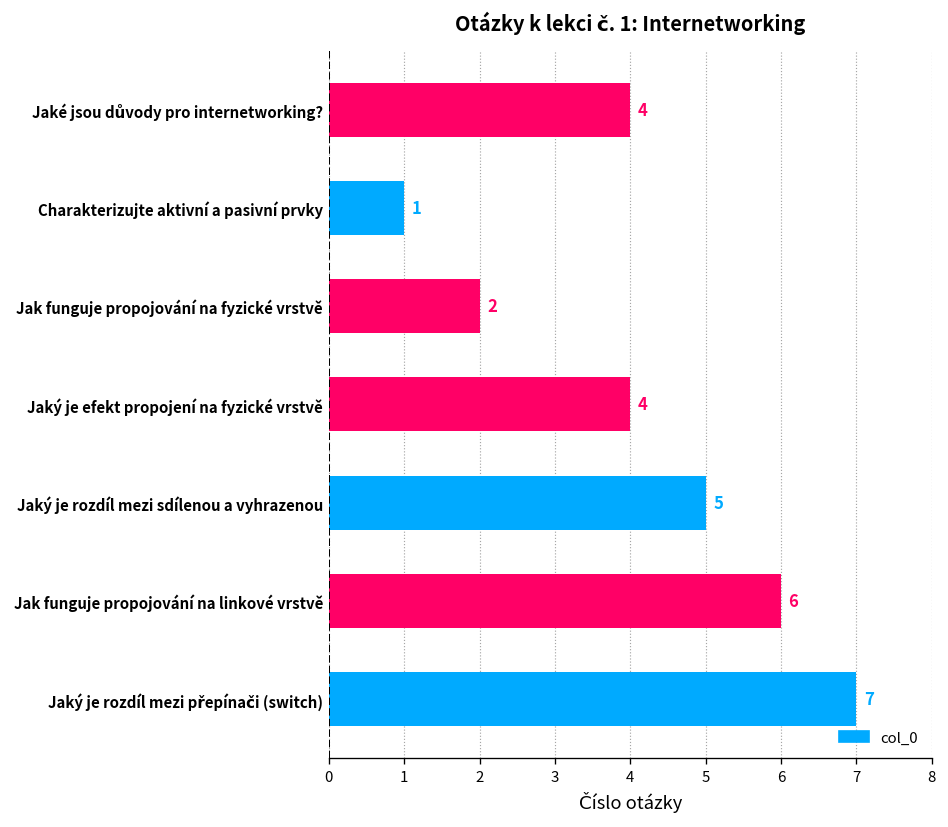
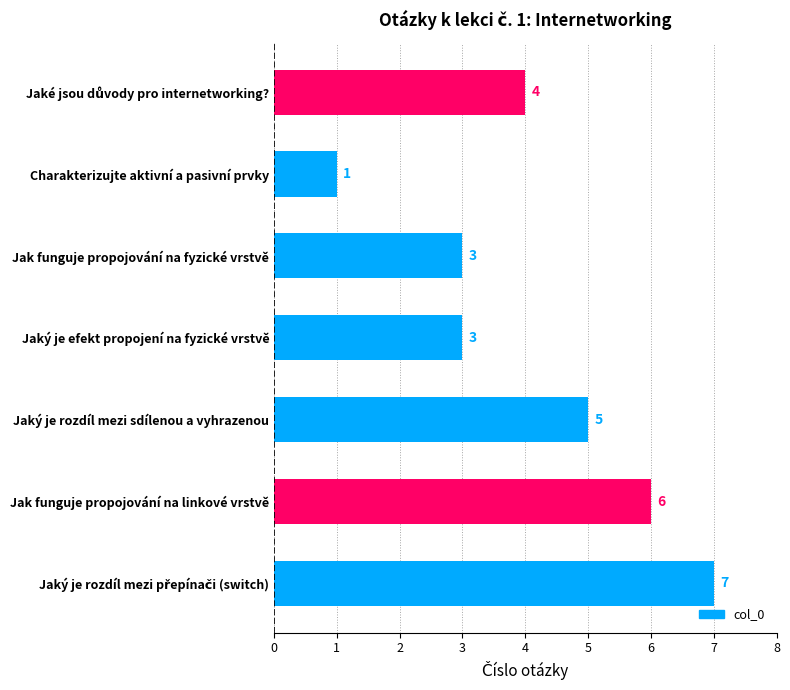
  {
    "Jaké jsou důvody pro internetworking?": 4,
    "Charakterizujte aktivní a pasivní prvky": 1,
-   "Jak funguje propojování na fyzické vrstvě": 2,
-   "Jaký je efekt propojení na fyzické vrstvě": 4,
+   "Jak funguje propojování na fyzické vrstvě": 3,
+   "Jaký je efekt propojení na fyzické vrstvě": 3,
    "Jaký je rozdíl mezi sdílenou a vyhrazenou": 5,
    "Jak funguje propojování na linkové vrstvě": 6,
    "Jaký je rozdíl mezi přepínači (switch)": 7
  }
